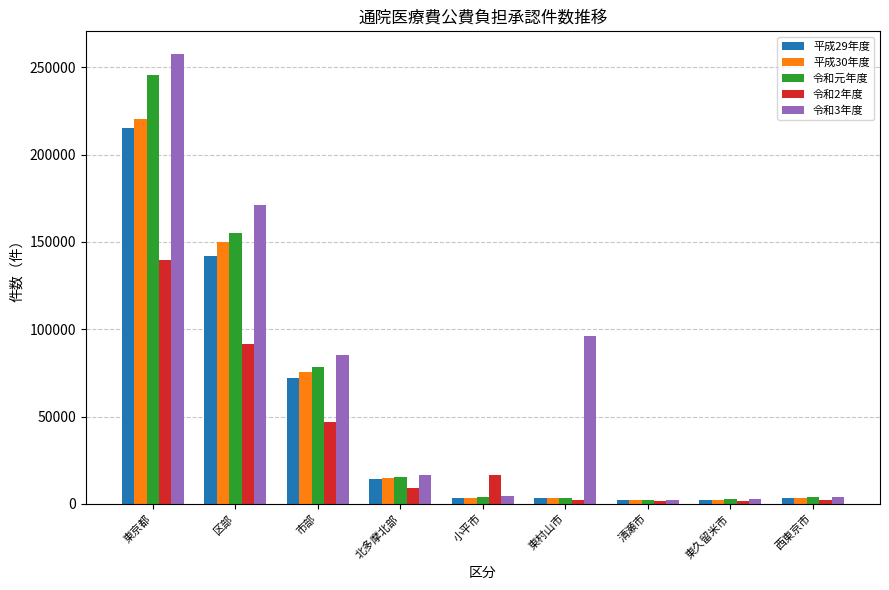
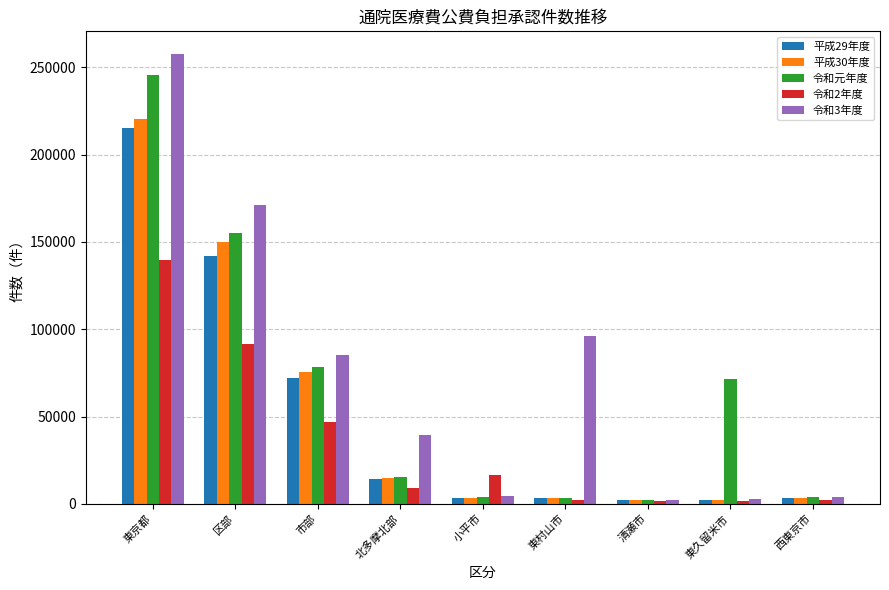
  {
    "平成29年度": {
      "東京都": 215000,
      "区部": 142000,
      "市部": 72000,
      "北多摩北部": 14000,
      "小平市": 3000,
      "東村山市": 3000,
      "清瀬市": 2000,
      "東久留米市": 2000,
      "西東京市": 3000
    },
    "平成30年度": {
      "東京都": 220000,
      "区部": 150000,
      "市部": 75000,
      "北多摩北部": 15000,
      "小平市": 4000,
      "東村山市": 3000,
      "清瀬市": 2000,
      "東久留米市": 2000,
      "西東京市": 3000
    },
    "令和元年度": {
      "東京都": 245000,
      "区部": 155000,
      "市部": 79000,
      "北多摩北部": 16000,
      "小平市": 4000,
      "東村山市": 3000,
      "清瀬市": 2000,
-     "東久留米市": 3000,
+     "東久留米市": 72000,
      "西東京市": 4000
    },
    "令和2年度": {
      "東京都": 139000,
      "区部": 92000,
      "市部": 47000,
      "北多摩北部": 9000,
      "小平市": 16000,
      "東村山市": 2000,
      "清瀬市": 2000,
      "西東京市": 2000
    },
    "令和3年度": {
      "東京都": 258000,
      "区部": 171000,
      "市部": 85000,
-     "北多摩北部": 17000,
+     "北多摩北部": 39000,
      "小平市": 4000,
      "東村山市": 96000,
      "清瀬市": 2000,
      "東久留米市": 3000,
      "西東京市": 4000
    }
  }
